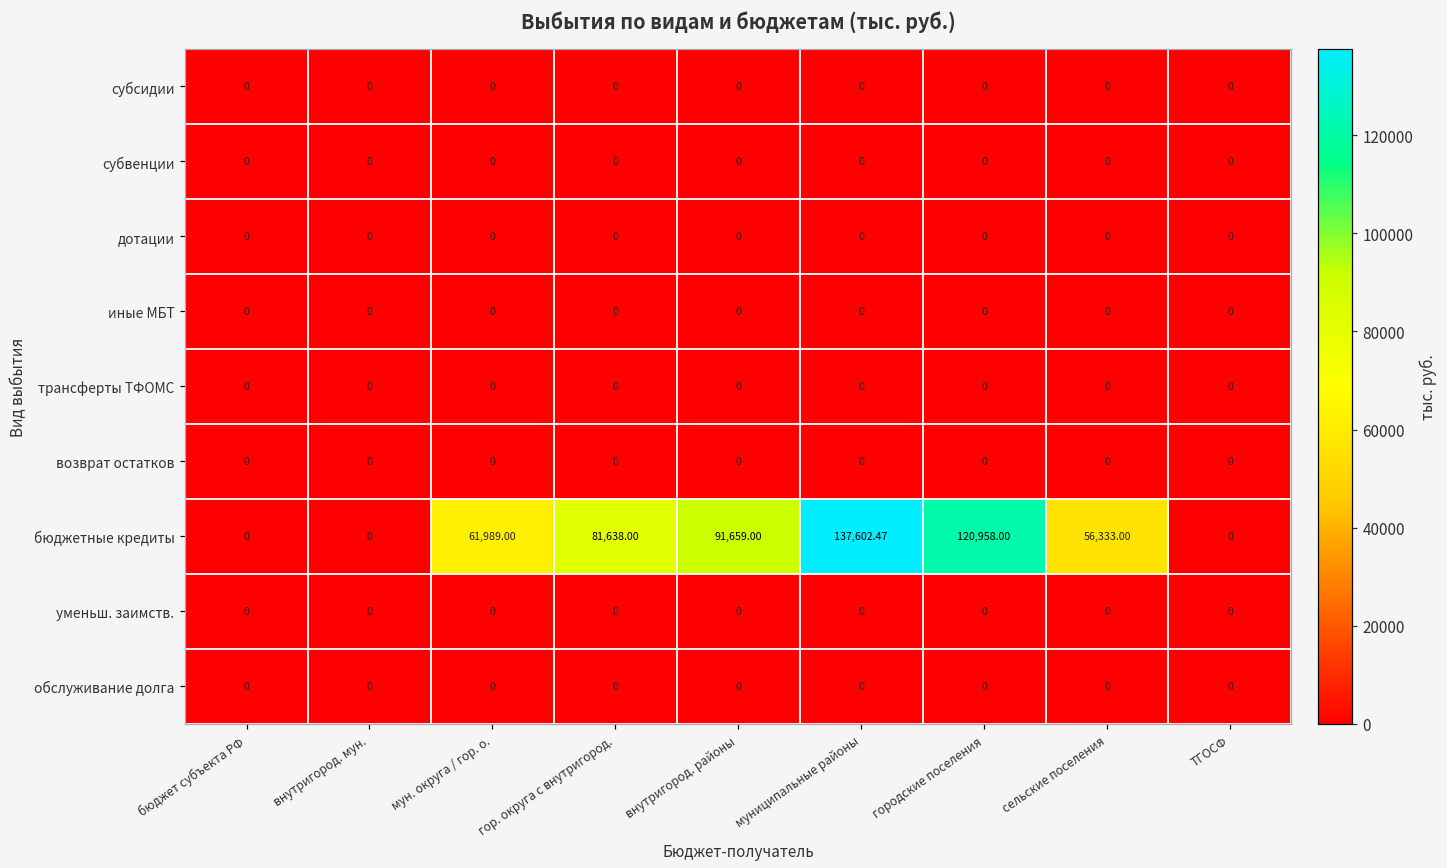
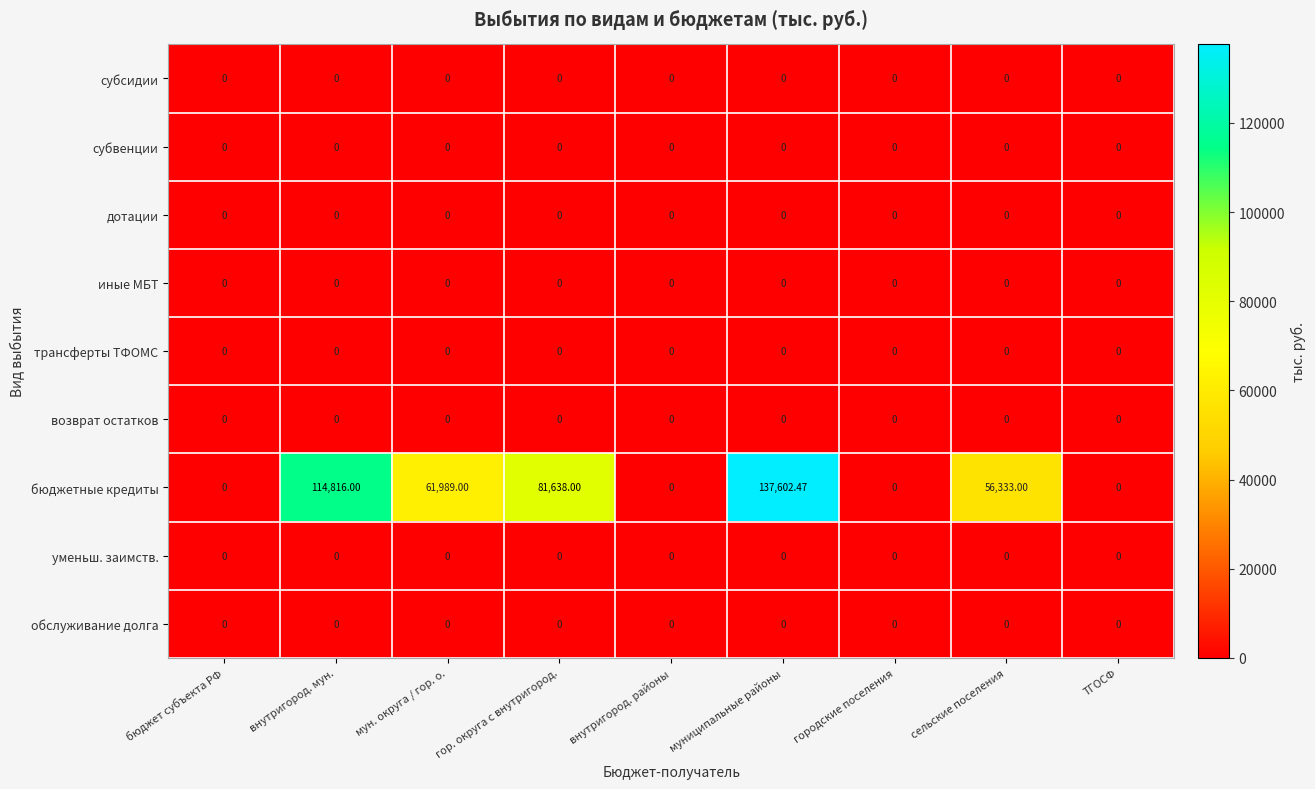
  {
    "субсидии": {
      "бюджет субъекта РФ": "0",
      "внутригород. мун.": "0",
      "мун. округа / гор. о.": "0",
      "гор. округа с внутригород.": "0",
      "внутригород. районы": "0",
      "муниципальные районы": "0",
      "городские поселения": "0",
      "сельские поселения": "0",
      "ТГОСФ": "0"
    },
    "субвенции": {
      "бюджет субъекта РФ": "0",
      "внутригород. мун.": "0",
      "мун. округа / гор. о.": "0",
      "гор. округа с внутригород.": "0",
      "внутригород. районы": "0",
      "муниципальные районы": "0",
      "городские поселения": "0",
      "сельские поселения": "0",
      "ТГОСФ": "0"
    },
    "дотации": {
      "бюджет субъекта РФ": "0",
      "внутригород. мун.": "0",
      "мун. округа / гор. о.": "0",
      "гор. округа с внутригород.": "0",
      "внутригород. районы": "0",
      "муниципальные районы": "0",
      "городские поселения": "0",
      "сельские поселения": "0",
      "ТГОСФ": "0"
    },
    "иные МБТ": {
      "бюджет субъекта РФ": "0",
      "внутригород. мун.": "0",
      "мун. округа / гор. о.": "0",
      "гор. округа с внутригород.": "0",
      "внутригород. районы": "0",
      "муниципальные районы": "0",
      "городские поселения": "0",
      "сельские поселения": "0",
      "ТГОСФ": "0"
    },
    "трансферты ТФОМС": {
      "бюджет субъекта РФ": "0",
      "внутригород. мун.": "0",
      "мун. округа / гор. о.": "0",
      "гор. округа с внутригород.": "0",
      "внутригород. районы": "0",
      "муниципальные районы": "0",
      "городские поселения": "0",
      "сельские поселения": "0",
      "ТГОСФ": "0"
    },
    "возврат остатков": {
      "бюджет субъекта РФ": "0",
      "внутригород. мун.": "0",
      "мун. округа / гор. о.": "0",
      "гор. округа с внутригород.": "0",
      "внутригород. районы": "0",
      "муниципальные районы": "0",
      "городские поселения": "0",
      "сельские поселения": "0",
      "ТГОСФ": "0"
    },
    "бюджетные кредиты": {
      "бюджет субъекта РФ": "0",
-     "внутригород. мун.": "0",
+     "внутригород. мун.": "114,816.00",
      "мун. округа / гор. о.": "61,989.00",
      "гор. округа с внутригород.": "81,638.00",
-     "внутригород. районы": "91,659.00",
+     "внутригород. районы": "0",
      "муниципальные районы": "137,602.47",
-     "городские поселения": "120,958.00",
+     "городские поселения": "0",
      "сельские поселения": "56,333.00",
      "ТГОСФ": "0"
    },
    "уменьш. заимств.": {
      "бюджет субъекта РФ": "0",
      "внутригород. мун.": "0",
      "мун. округа / гор. о.": "0",
      "гор. округа с внутригород.": "0",
      "внутригород. районы": "0",
      "муниципальные районы": "0",
      "городские поселения": "0",
      "сельские поселения": "0",
      "ТГОСФ": "0"
    },
    "обслуживание долга": {
      "бюджет субъекта РФ": "0",
      "внутригород. мун.": "0",
      "мун. округа / гор. о.": "0",
      "гор. округа с внутригород.": "0",
      "внутригород. районы": "0",
      "муниципальные районы": "0",
      "городские поселения": "0",
      "сельские поселения": "0",
      "ТГОСФ": "0"
    }
  }
